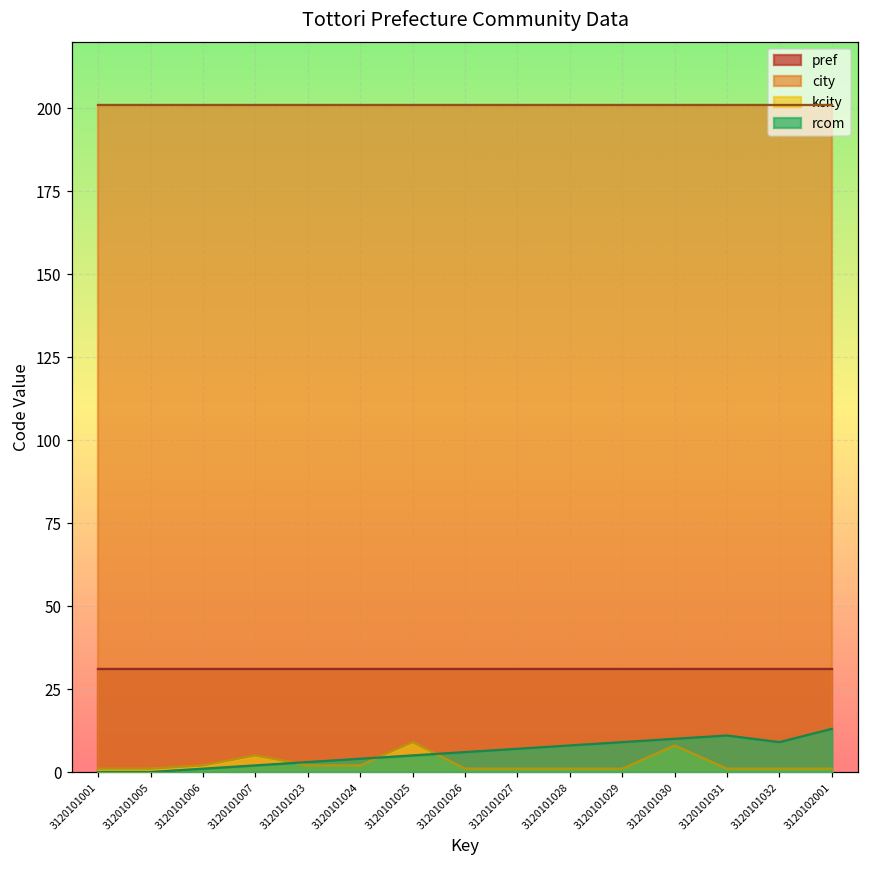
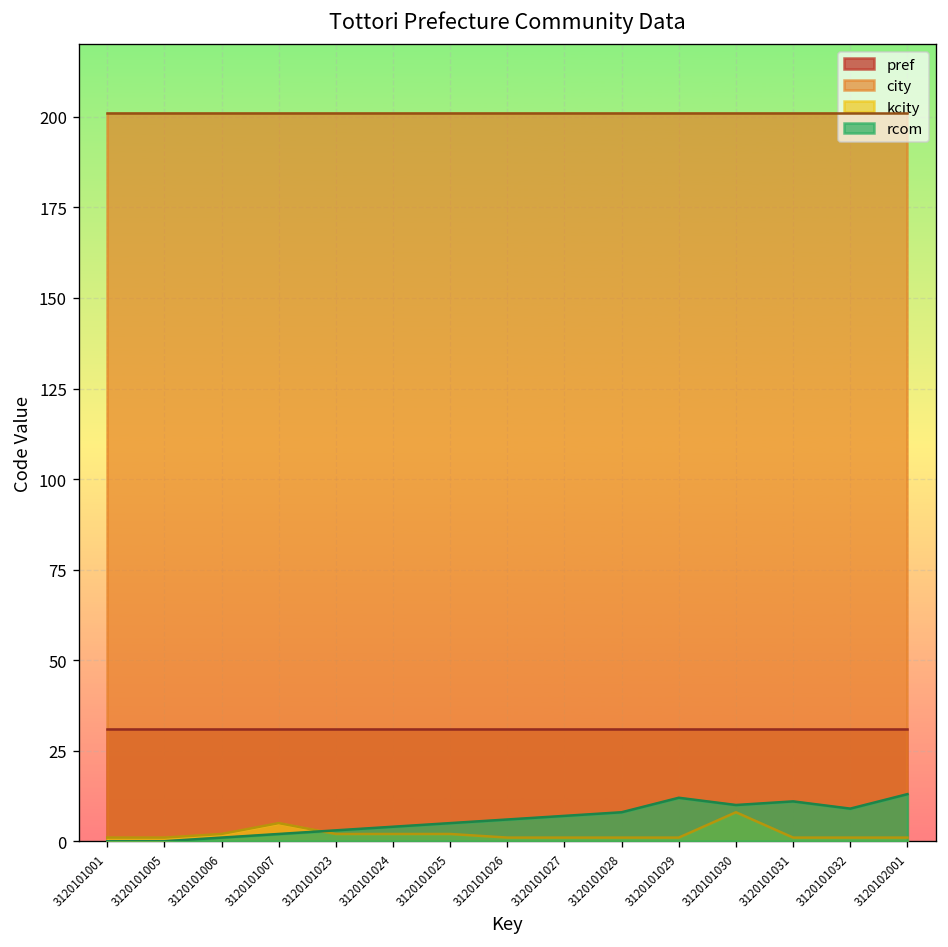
  {
    "pref": {
      "3120101001": 31,
      "3120101005": 31,
      "3120101006": 31,
      "3120101007": 31,
      "3120101023": 31,
      "3120101024": 31,
      "3120101025": 31,
      "3120101026": 31,
      "3120101027": 31,
      "3120101028": 31,
      "3120101029": 31,
      "3120101030": 31,
      "3120101031": 31,
      "3120101032": 31,
      "3120102001": 31
    },
    "city": {
      "3120101001": 201,
      "3120101005": 201,
      "3120101006": 201,
      "3120101007": 201,
      "3120101023": 201,
      "3120101024": 201,
      "3120101025": 201,
      "3120101026": 201,
      "3120101027": 201,
      "3120101028": 201,
      "3120101029": 201,
      "3120101030": 201,
      "3120101031": 201
    },
    "kcity": {
      "3120101001": 1,
      "3120101005": 1,
      "3120101006": 2,
      "3120101007": 5,
      "3120101023": 2,
      "3120101024": 2,
-     "3120101025": 9,
+     "3120101025": 2,
      "3120101026": 1,
      "3120101027": 1,
      "3120101028": 1,
      "3120101029": 1,
      "3120101030": 8,
      "3120101031": 1,
      "3120101032": 1,
      "3120102001": 1
    },
    "rcom": {
      "3120101001": 0,
      "3120101005": 0,
      "3120101006": 1,
      "3120101007": 2,
      "3120101023": 3,
      "3120101024": 4,
      "3120101025": 5,
      "3120101026": 6,
      "3120101027": 7,
      "3120101028": 8,
-     "3120101029": 9,
+     "3120101029": 12,
      "3120101030": 10,
      "3120101031": 11,
      "3120101032": 9,
      "3120102001": 13
    }
  }
